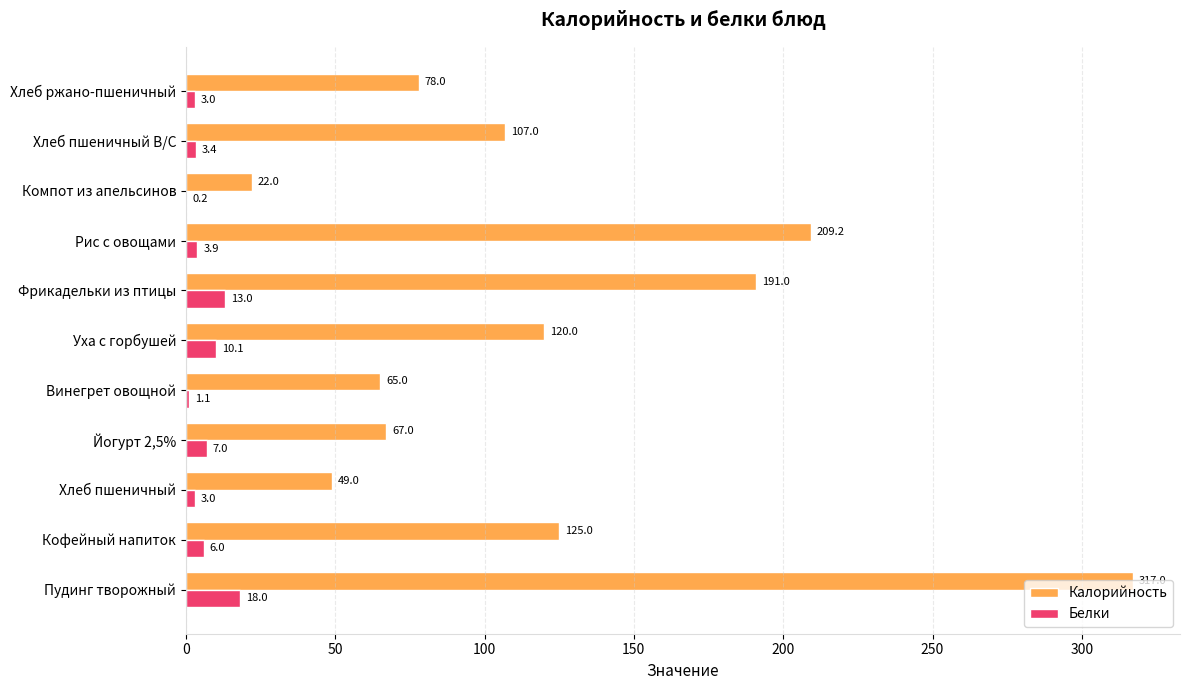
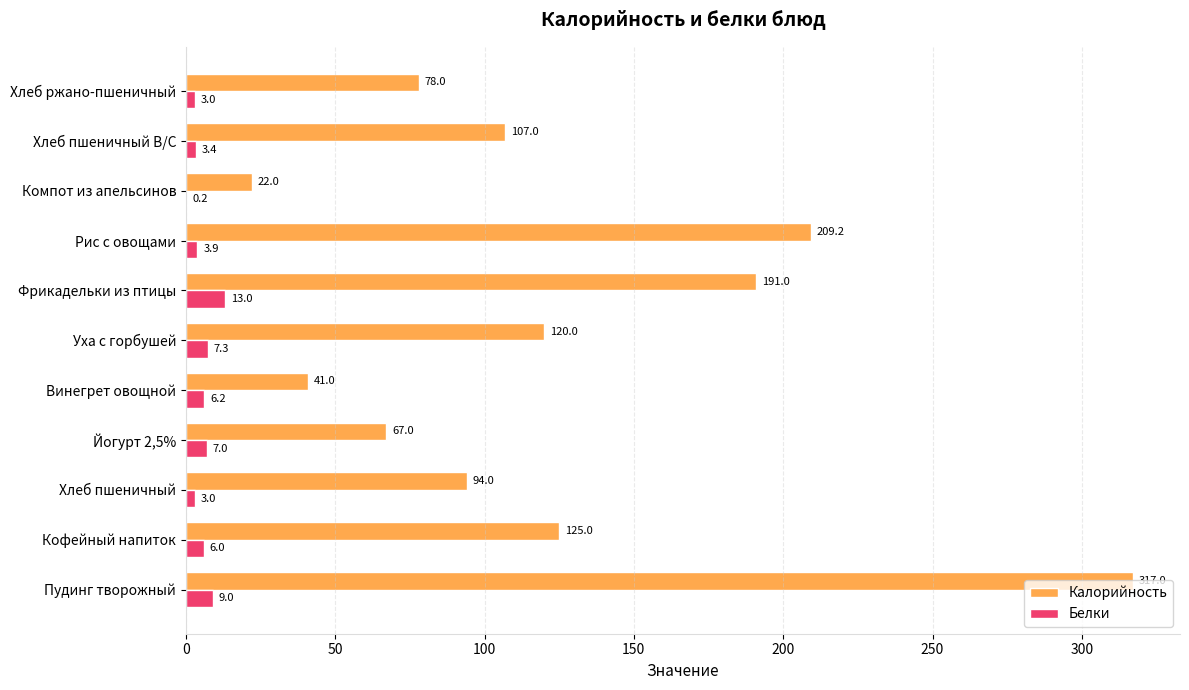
  {
    "Калорийность": {
      "Хлеб ржано-пшеничный": 78.0,
      "Хлеб пшеничный В/С": 107.0,
      "Компот из апельсинов": 22.0,
      "Рис с овощами": 209.2,
      "Фрикадельки из птицы": 191.0,
      "Уха с горбушей": 120.0,
-     "Винегрет овощной": 65.0,
+     "Винегрет овощной": 41.0,
      "Йогурт 2,5%": 67.0,
-     "Хлеб пшеничный": 49.0,
+     "Хлеб пшеничный": 94.0,
      "Кофейный напиток": 125.0
    },
    "Белки": {
      "Хлеб ржано-пшеничный": 3.0,
      "Хлеб пшеничный В/С": 3.4,
      "Компот из апельсинов": 0.2,
      "Рис с овощами": 3.9,
      "Фрикадельки из птицы": 13.0,
-     "Уха с горбушей": 10.1,
-     "Винегрет овощной": 1.1,
+     "Уха с горбушей": 7.3,
+     "Винегрет овощной": 6.2,
      "Йогурт 2,5%": 7.0,
      "Хлеб пшеничный": 3.0,
      "Кофейный напиток": 6.0,
-     "Пудинг творожный": 18.0
+     "Пудинг творожный": 9.0
    }
  }
